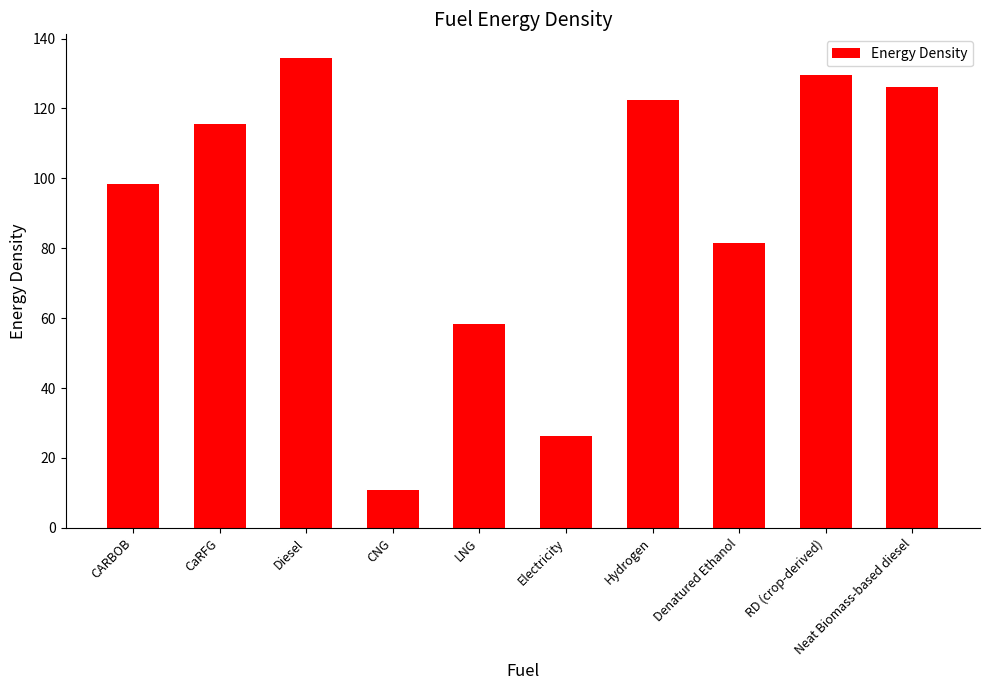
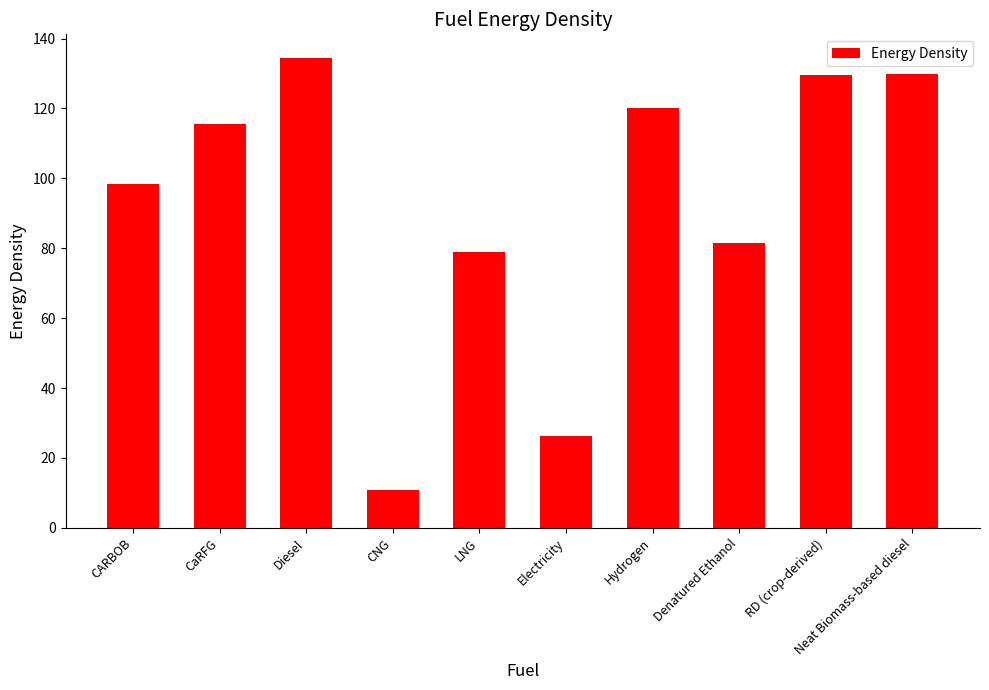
  {
    "CARBOB": 98,
    "CaRFG": 116,
    "Diesel": 134,
    "CNG": 11,
-   "LNG": 58,
+   "LNG": 79,
    "Electricity": 26,
-   "Hydrogen": 122,
+   "Hydrogen": 120,
    "Denatured Ethanol": 82,
    "RD (crop-derived)": 130,
-   "Neat Biomass-based diesel": 126
+   "Neat Biomass-based diesel": 130
  }
